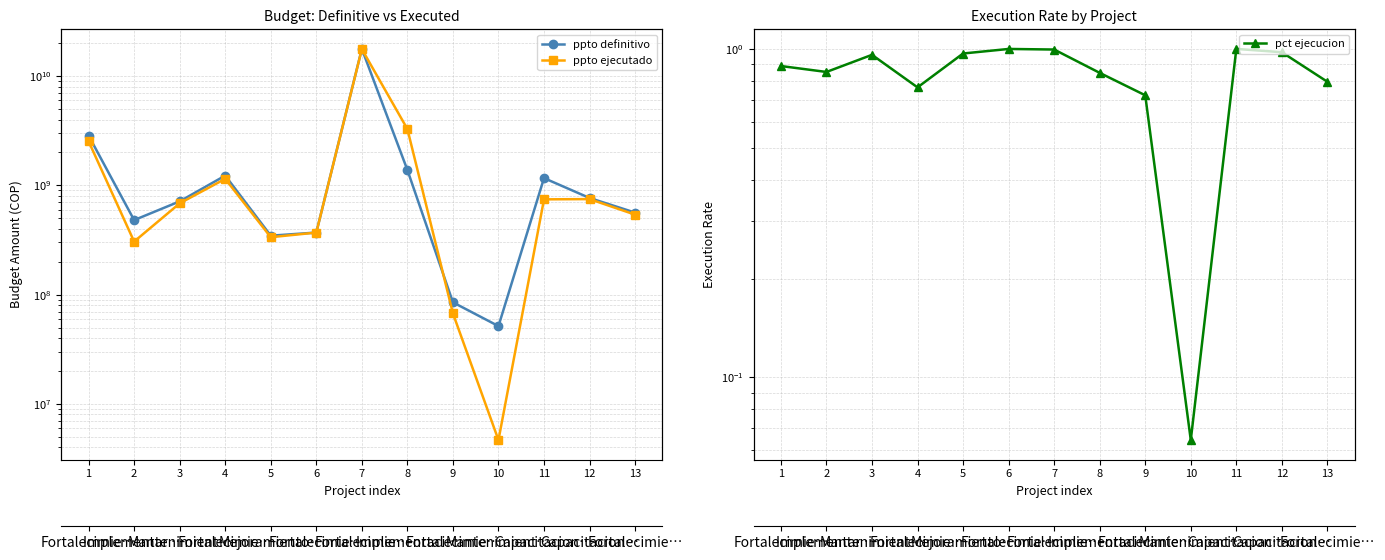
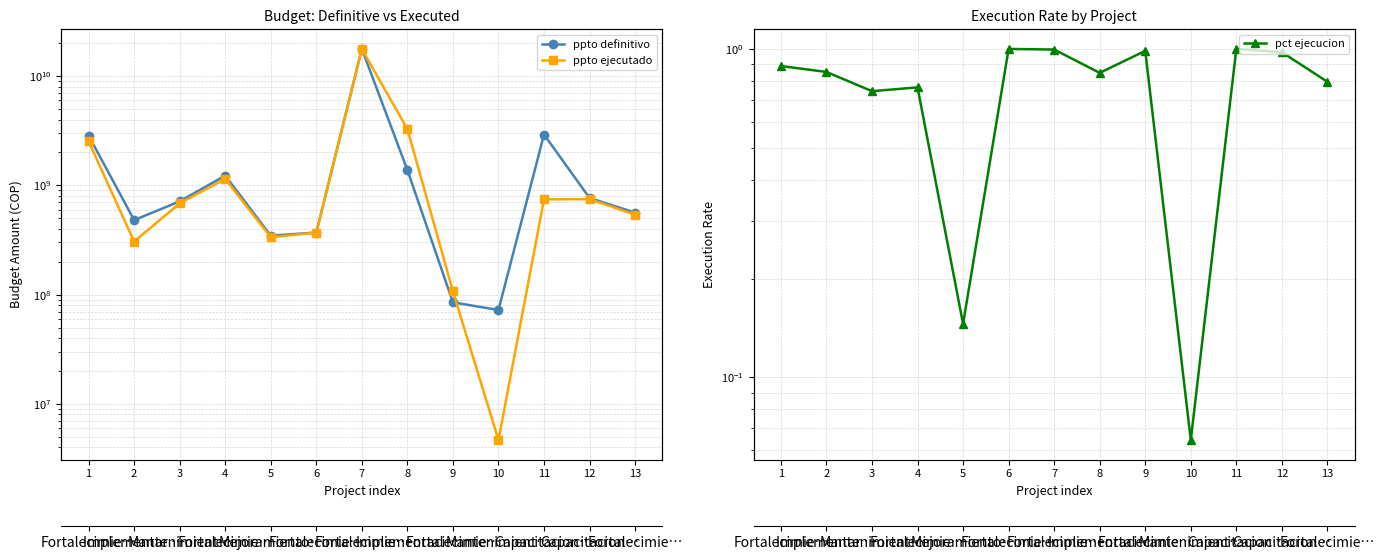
  {
    "Budget: Definitive vs Executed": {
      "ppto definitivo": {
        "1": 2900000000,
        "2": 500000000,
        "4": 1200000000,
        "8": 1400000000,
        "9": 90000000,
-       "10": 50000000,
-       "11": 1200000000
+       "10": 70000000,
+       "11": 2900000000
      },
      "ppto ejecutado": {
        "1": 2500000000,
        "2": 310000000,
        "4": 1100000000,
        "8": 3300000000,
-       "9": 70000000,
+       "9": 110000000,
        "10": 4700000,
        "11": 700000000
      }
    },
    "Execution Rate by Project": {
      "1": 0.89,
      "2": 0.85,
-     "3": 0.96,
+     "3": 0.74,
      "4": 0.76,
-     "5": 0.97,
+     "5": 0.15,
      "6": 1.00,
      "7": 1.00,
      "8": 0.85,
-     "9": 0.72,
+     "9": 0.99,
      "10": 0.065,
      "11": 1.00,
      "13": 0.79
    }
  }
